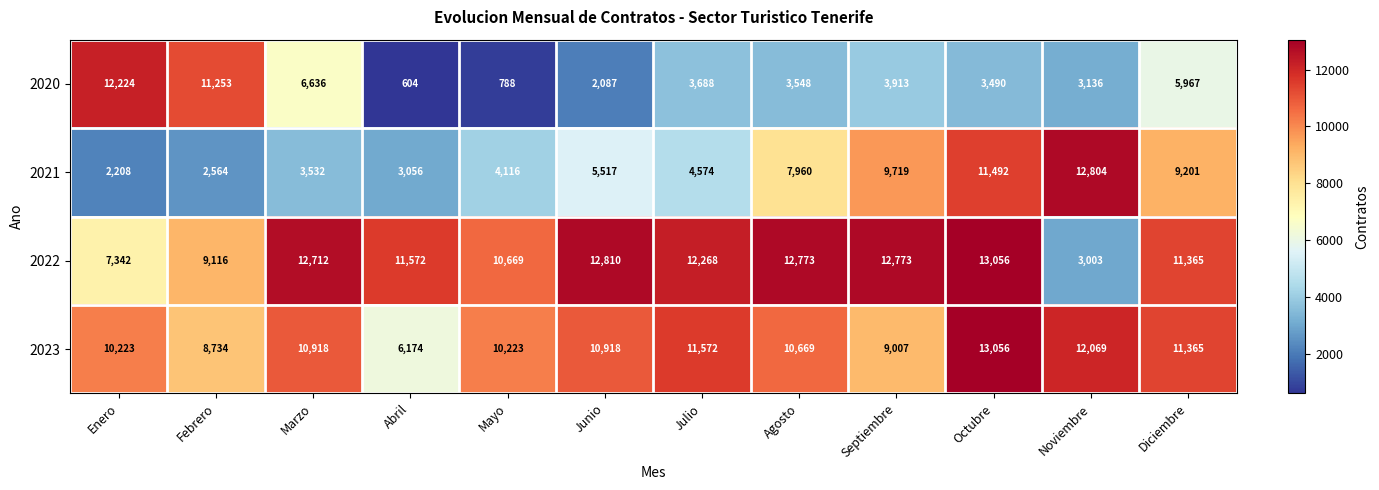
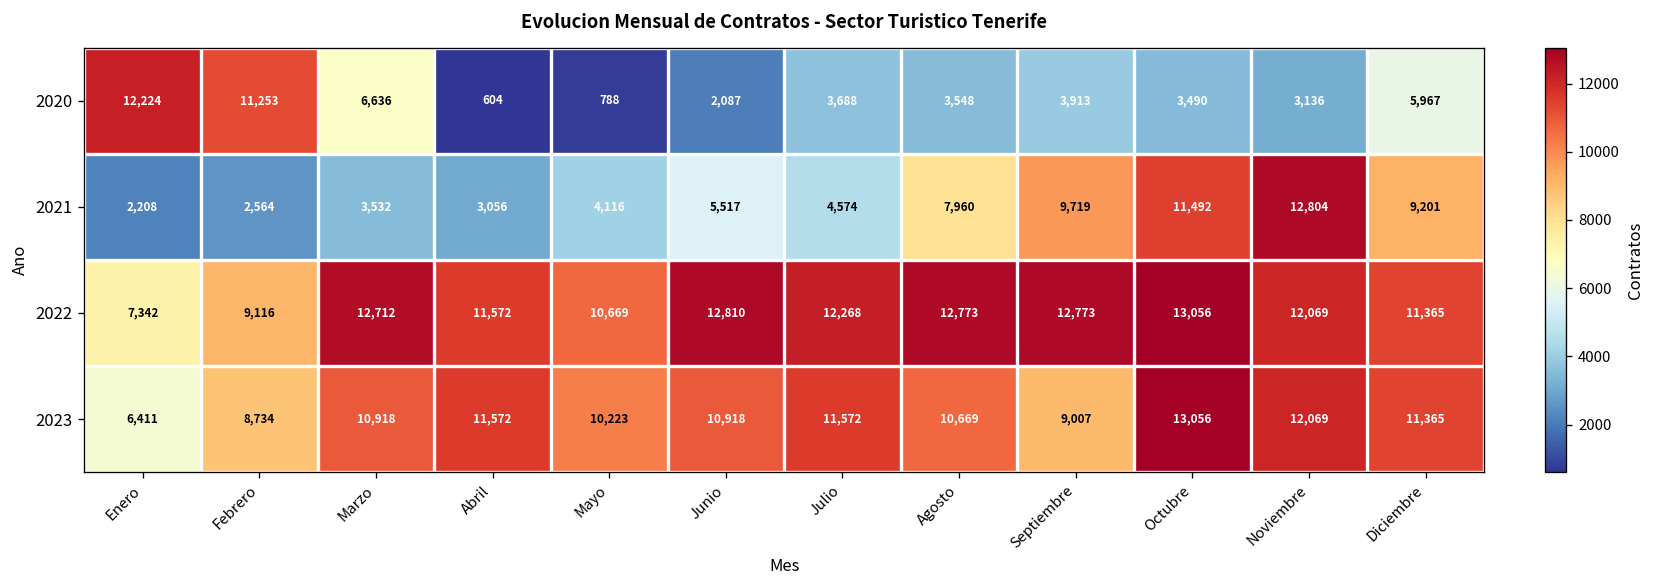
  {
    "2020": {
      "Enero": "12,224",
      "Febrero": "11,253",
      "Marzo": "6,636",
      "Abril": "604",
      "Mayo": "788",
      "Junio": "2,087",
      "Julio": "3,688",
      "Agosto": "3,548",
      "Septiembre": "3,913",
      "Octubre": "3,490",
      "Noviembre": "3,136",
      "Diciembre": "5,967"
    },
    "2021": {
      "Enero": "2,208",
      "Febrero": "2,564",
      "Marzo": "3,532",
      "Abril": "3,056",
      "Mayo": "4,116",
      "Junio": "5,517",
      "Julio": "4,574",
      "Agosto": "7,960",
      "Septiembre": "9,719",
      "Octubre": "11,492",
      "Noviembre": "12,804",
      "Diciembre": "9,201"
    },
    "2022": {
      "Enero": "7,342",
      "Febrero": "9,116",
      "Marzo": "12,712",
      "Abril": "11,572",
      "Mayo": "10,669",
      "Junio": "12,810",
      "Julio": "12,268",
      "Agosto": "12,773",
      "Septiembre": "12,773",
      "Octubre": "13,056",
-     "Noviembre": "3,003",
+     "Noviembre": "12,069",
      "Diciembre": "11,365"
    },
    "2023": {
-     "Enero": "10,223",
+     "Enero": "6,411",
      "Febrero": "8,734",
      "Marzo": "10,918",
-     "Abril": "6,174",
+     "Abril": "11,572",
      "Mayo": "10,223",
      "Junio": "10,918",
      "Julio": "11,572",
      "Agosto": "10,669",
      "Septiembre": "9,007",
      "Octubre": "13,056",
      "Noviembre": "12,069",
      "Diciembre": "11,365"
    }
  }
